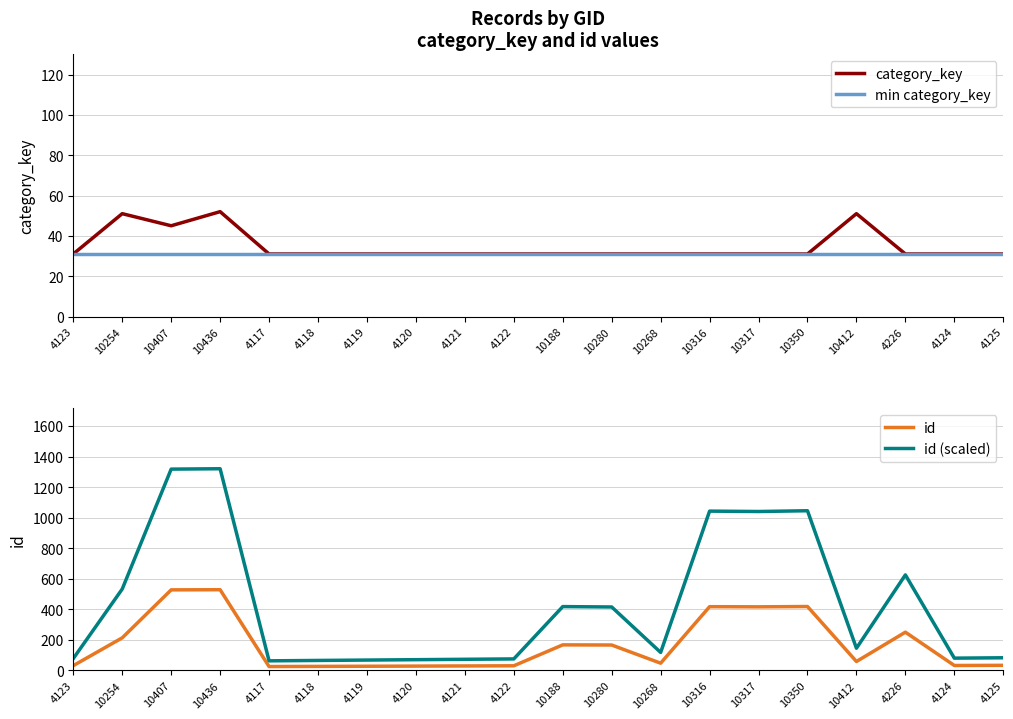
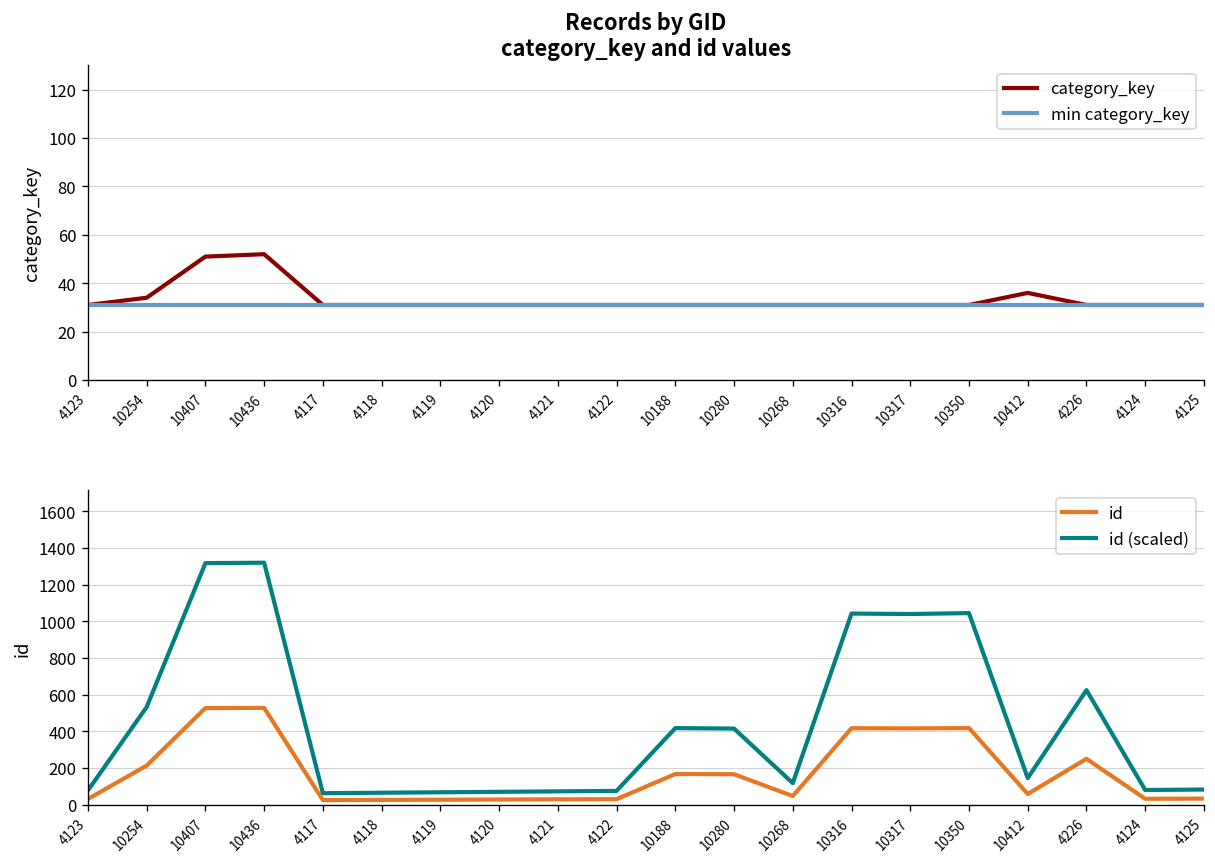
  {
    "Records by GID category_key and id values": {
      "category_key": {
-       "10254": 51,
-       "10407": 45,
+       "10254": 34,
+       "10407": 51,
        "10436": 52,
-       "10412": 51
+       "10412": 36
      },
      "min category_key": {
        "10254": 31,
        "10407": 31,
        "10436": 31,
        "10412": 31
      }
    }
  }
